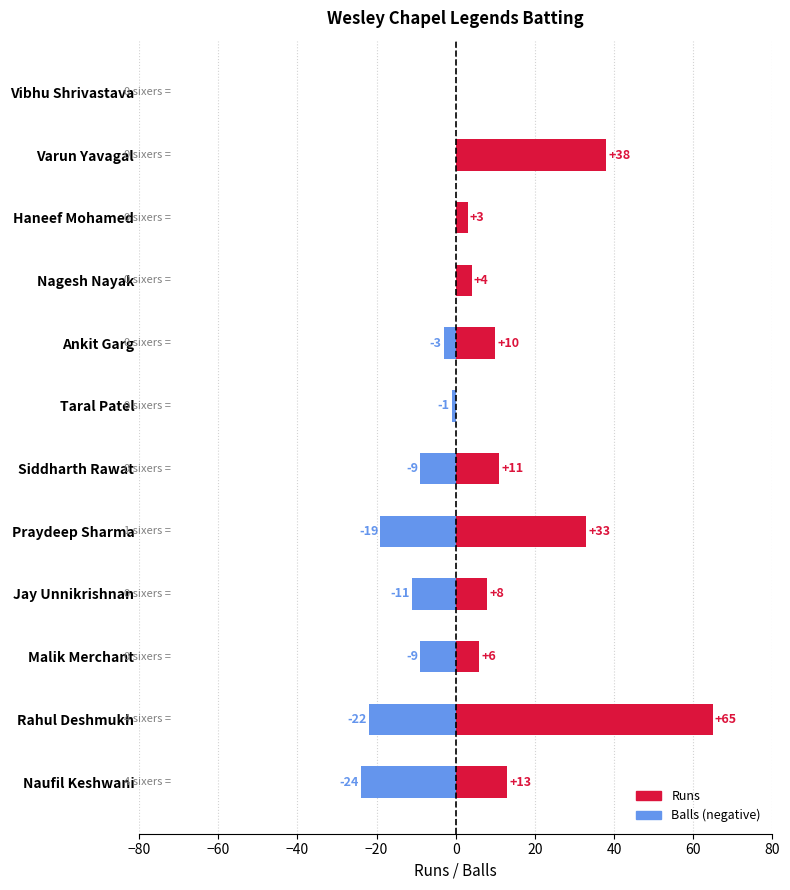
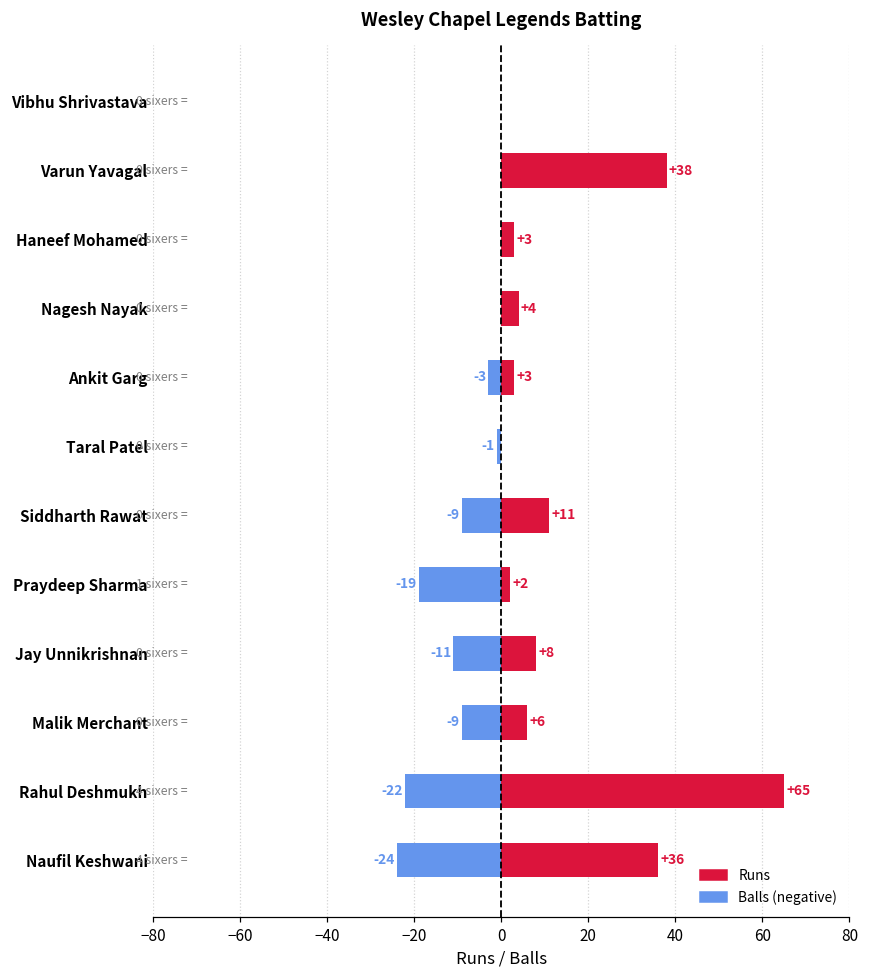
  {
    "Runs": {
      "Varun Yavagal": "+38",
      "Haneef Mohamed": "+3",
      "Nagesh Nayak": "+4",
-     "Ankit Garg": "+10",
+     "Ankit Garg": "+3",
      "Siddharth Rawat": "+11",
-     "Praydeep Sharma": "+33",
+     "Praydeep Sharma": "+2",
      "Jay Unnikrishnan": "+8",
      "Malik Merchant": "+6",
      "Rahul Deshmukh": "+65",
-     "Naufil Keshwani": "+13"
+     "Naufil Keshwani": "+36"
    }
  }
